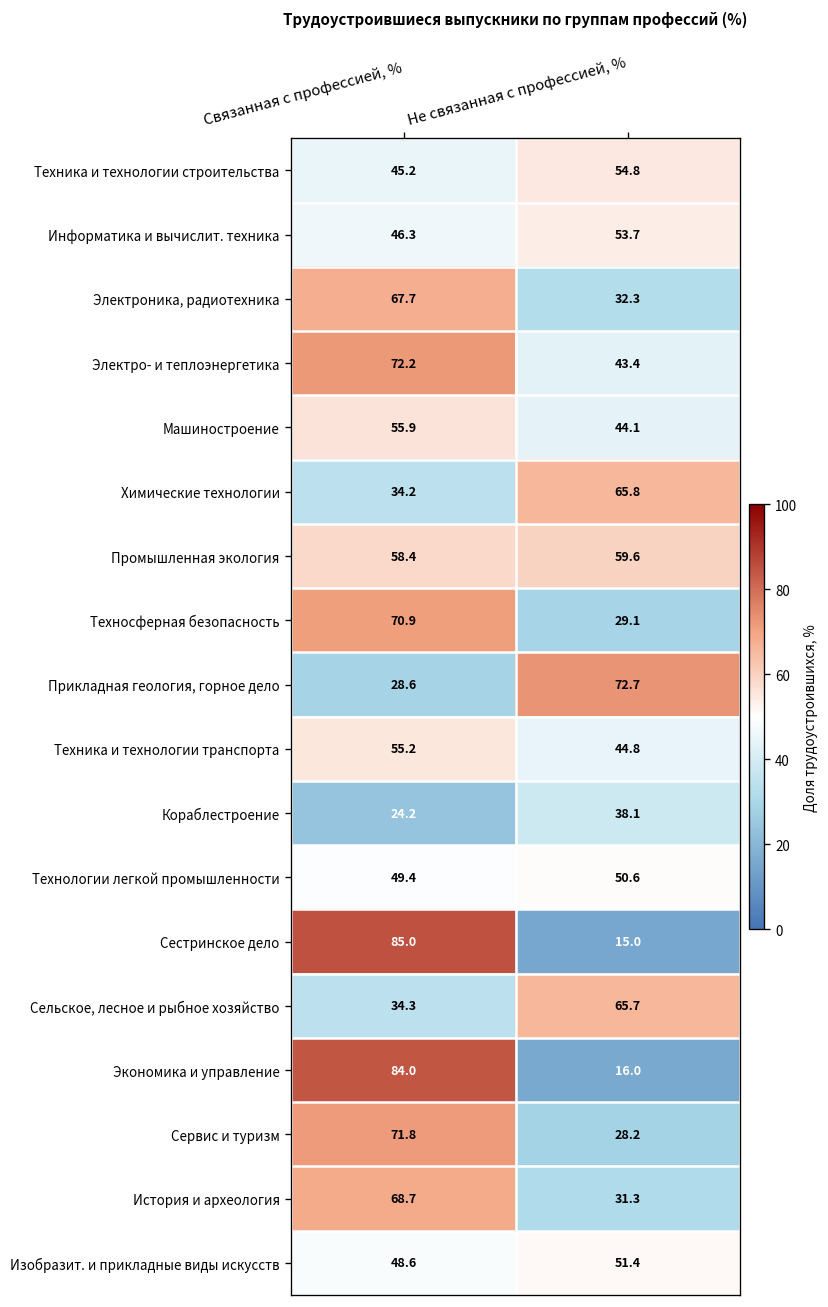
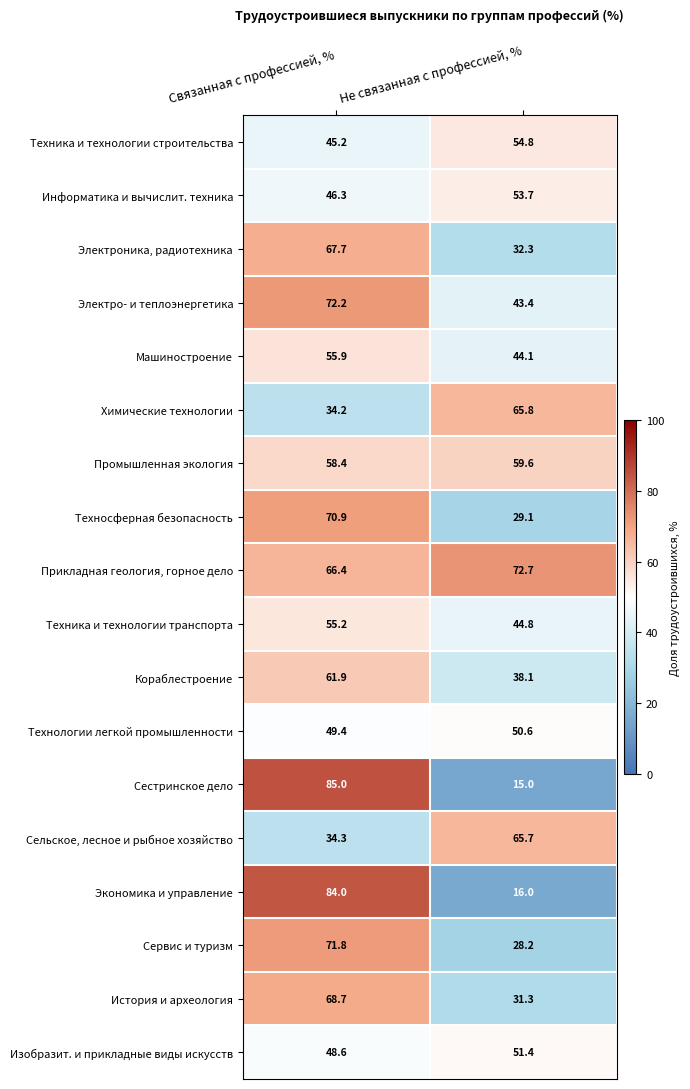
  {
    "Техника и технологии строительства": {
      "Связанная с профессией, %": 45.2,
      "Не связанная с профессией, %": 54.8
    },
    "Информатика и вычислит. техника": {
      "Связанная с профессией, %": 46.3,
      "Не связанная с профессией, %": 53.7
    },
    "Электроника, радиотехника": {
      "Связанная с профессией, %": 67.7,
      "Не связанная с профессией, %": 32.3
    },
    "Электро- и теплоэнергетика": {
      "Связанная с профессией, %": 72.2,
      "Не связанная с профессией, %": 43.4
    },
    "Машиностроение": {
      "Связанная с профессией, %": 55.9,
      "Не связанная с профессией, %": 44.1
    },
    "Химические технологии": {
      "Связанная с профессией, %": 34.2,
      "Не связанная с профессией, %": 65.8
    },
    "Промышленная экология": {
      "Связанная с профессией, %": 58.4,
      "Не связанная с профессией, %": 59.6
    },
    "Техносферная безопасность": {
      "Связанная с профессией, %": 70.9,
      "Не связанная с профессией, %": 29.1
    },
    "Прикладная геология, горное дело": {
-     "Связанная с профессией, %": 28.6,
+     "Связанная с профессией, %": 66.4,
      "Не связанная с профессией, %": 72.7
    },
    "Техника и технологии транспорта": {
      "Связанная с профессией, %": 55.2,
      "Не связанная с профессией, %": 44.8
    },
    "Кораблестроение": {
-     "Связанная с профессией, %": 24.2,
+     "Связанная с профессией, %": 61.9,
      "Не связанная с профессией, %": 38.1
    },
    "Технологии легкой промышленности": {
      "Связанная с профессией, %": 49.4,
      "Не связанная с профессией, %": 50.6
    },
    "Сестринское дело": {
      "Связанная с профессией, %": 85.0,
      "Не связанная с профессией, %": 15.0
    },
    "Сельское, лесное и рыбное хозяйство": {
      "Связанная с профессией, %": 34.3,
      "Не связанная с профессией, %": 65.7
    },
    "Экономика и управление": {
      "Связанная с профессией, %": 84.0,
      "Не связанная с профессией, %": 16.0
    },
    "Сервис и туризм": {
      "Связанная с профессией, %": 71.8,
      "Не связанная с профессией, %": 28.2
    },
    "История и археология": {
      "Связанная с профессией, %": 68.7,
      "Не связанная с профессией, %": 31.3
    },
    "Изобразит. и прикладные виды искусств": {
      "Связанная с профессией, %": 48.6,
      "Не связанная с профессией, %": 51.4
    }
  }
